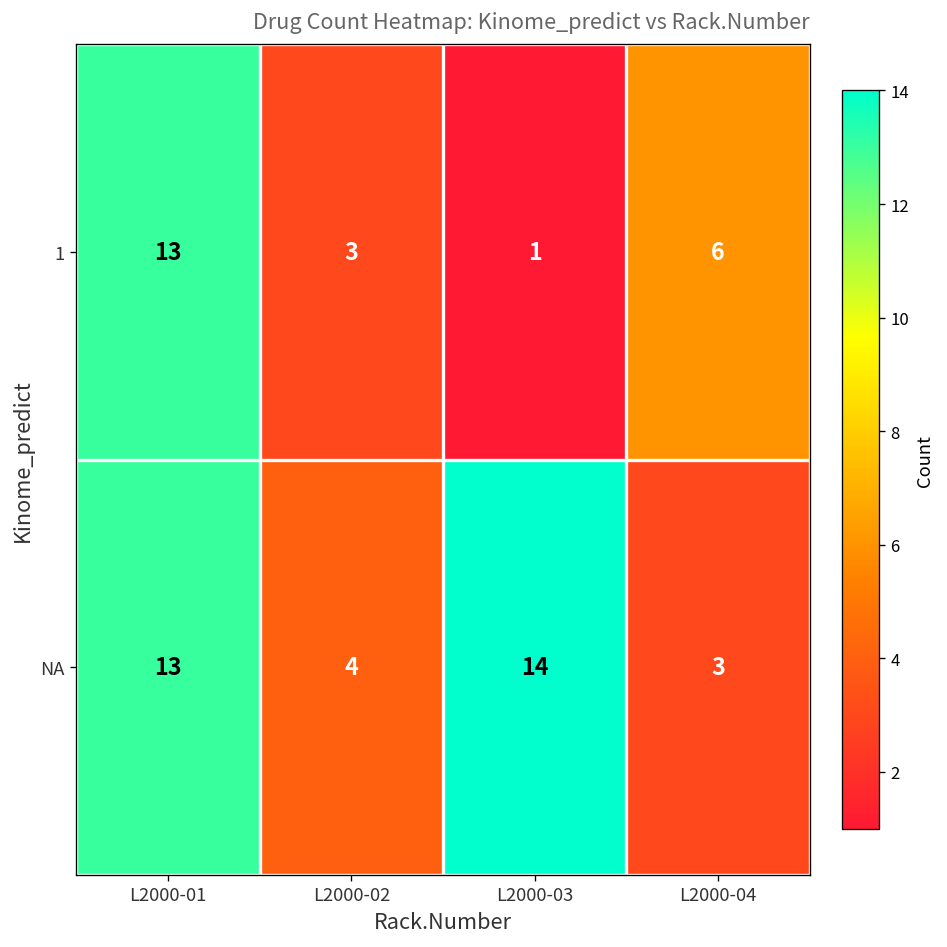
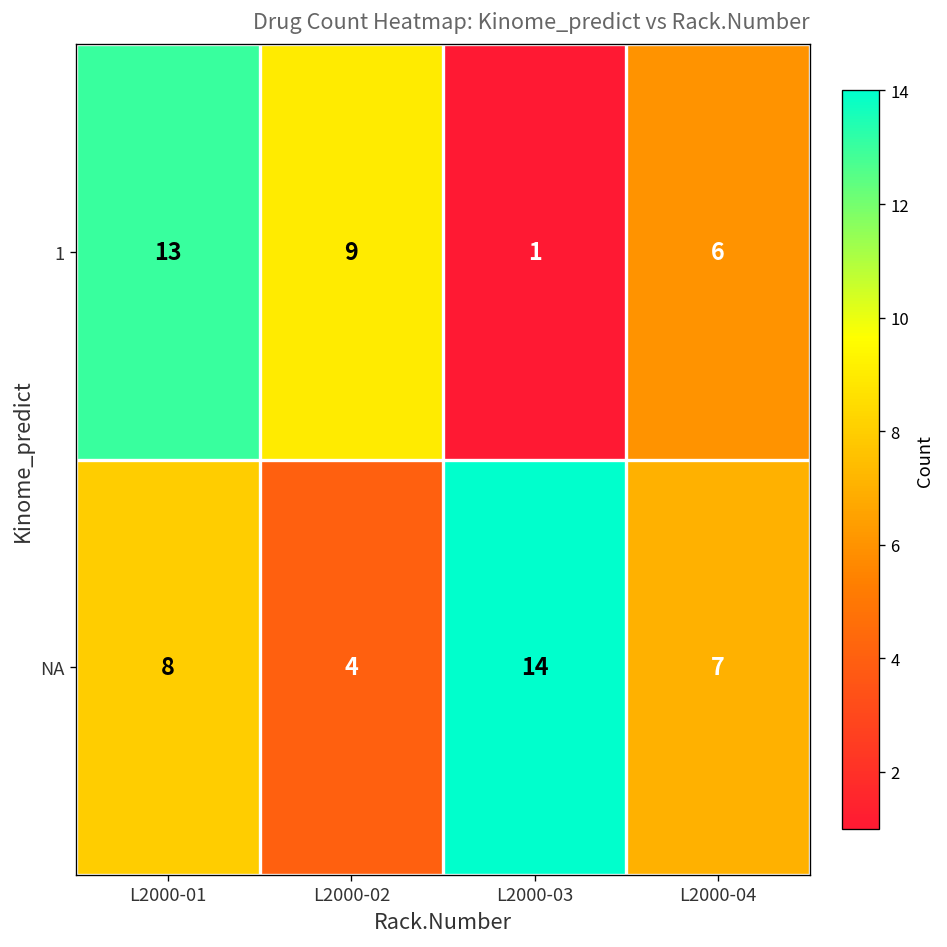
  {
    "1": {
      "L2000-01": 13,
-     "L2000-02": 3,
+     "L2000-02": 9,
      "L2000-03": 1,
      "L2000-04": 6
    },
    "NA": {
-     "L2000-01": 13,
+     "L2000-01": 8,
      "L2000-02": 4,
      "L2000-03": 14,
-     "L2000-04": 3
+     "L2000-04": 7
    }
  }
